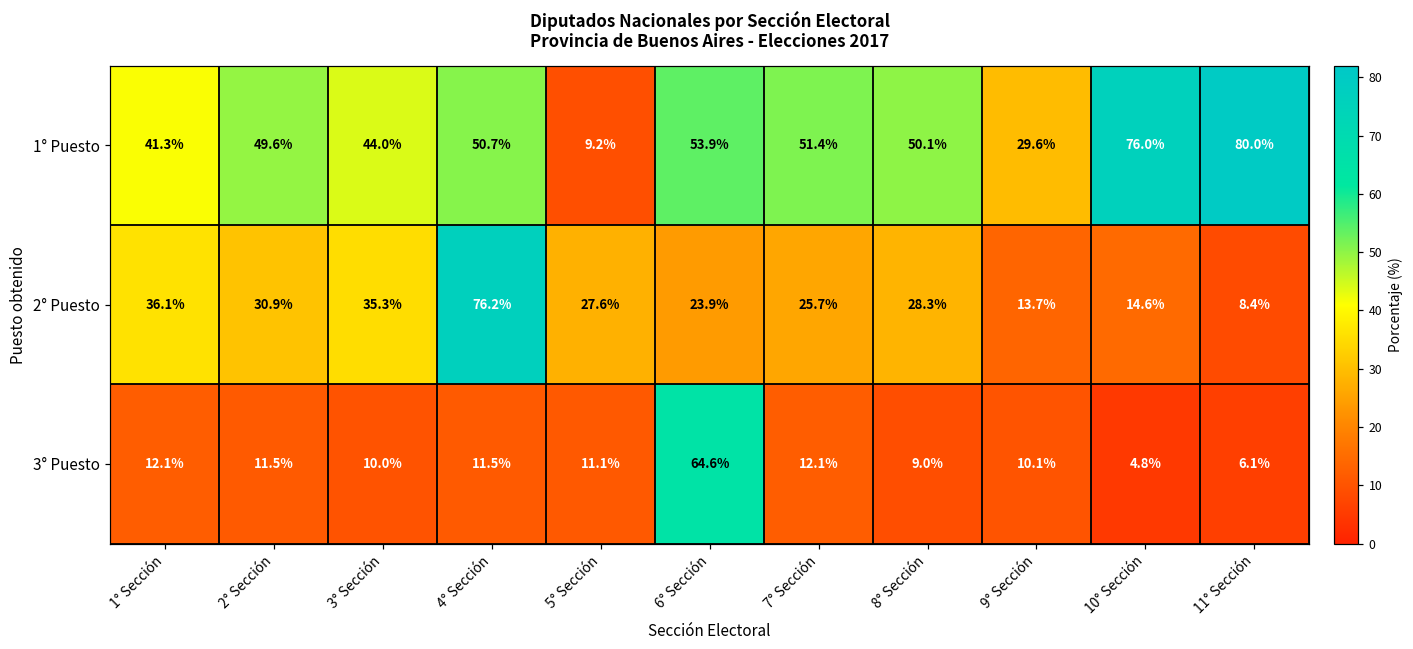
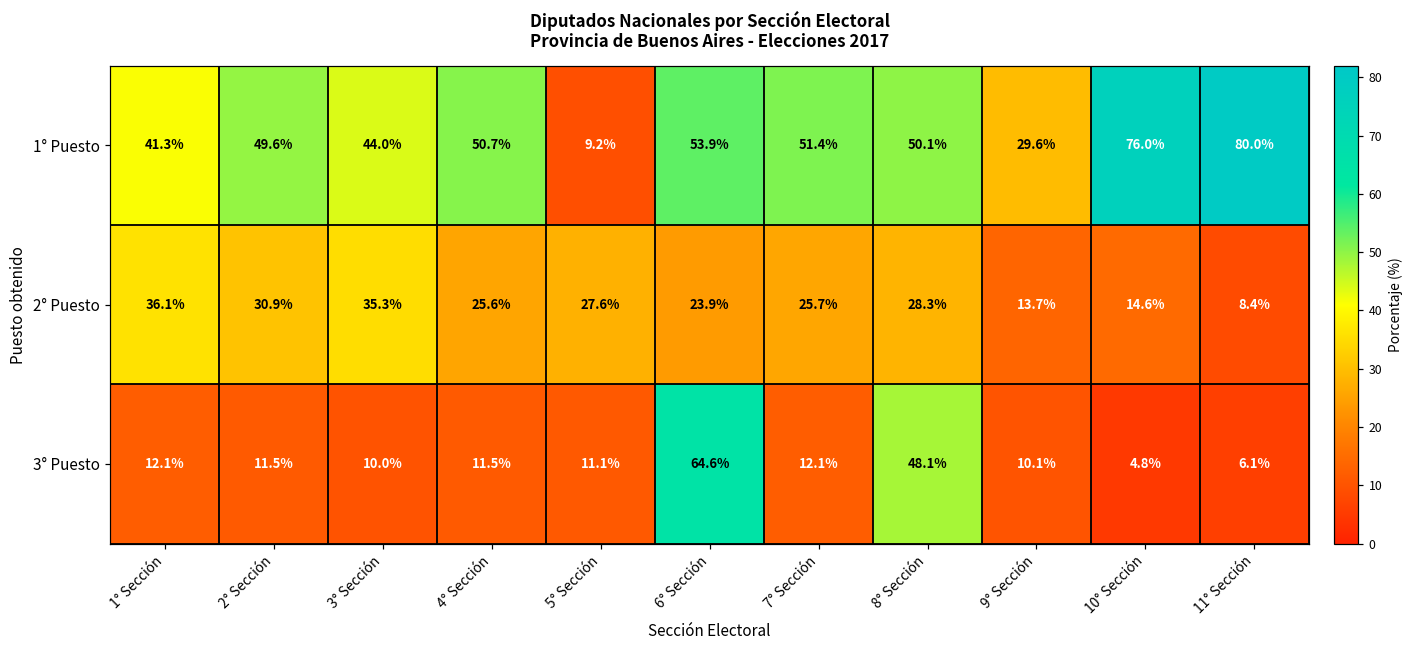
  {
    "1° Puesto": {
      "1° Sección": "41.3%",
      "2° Sección": "49.6%",
      "3° Sección": "44.0%",
      "4° Sección": "50.7%",
      "5° Sección": "9.2%",
      "6° Sección": "53.9%",
      "7° Sección": "51.4%",
      "8° Sección": "50.1%",
      "9° Sección": "29.6%",
      "10° Sección": "76.0%",
      "11° Sección": "80.0%"
    },
    "2° Puesto": {
      "1° Sección": "36.1%",
      "2° Sección": "30.9%",
      "3° Sección": "35.3%",
-     "4° Sección": "76.2%",
+     "4° Sección": "25.6%",
      "5° Sección": "27.6%",
      "6° Sección": "23.9%",
      "7° Sección": "25.7%",
      "8° Sección": "28.3%",
      "9° Sección": "13.7%",
      "10° Sección": "14.6%",
      "11° Sección": "8.4%"
    },
    "3° Puesto": {
      "1° Sección": "12.1%",
      "2° Sección": "11.5%",
      "3° Sección": "10.0%",
      "4° Sección": "11.5%",
      "5° Sección": "11.1%",
      "6° Sección": "64.6%",
      "7° Sección": "12.1%",
-     "8° Sección": "9.0%",
+     "8° Sección": "48.1%",
      "9° Sección": "10.1%",
      "10° Sección": "4.8%",
      "11° Sección": "6.1%"
    }
  }
